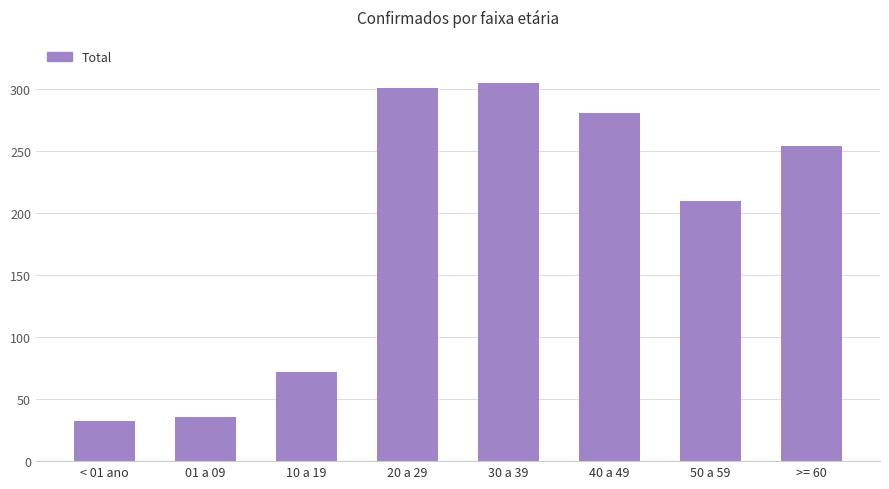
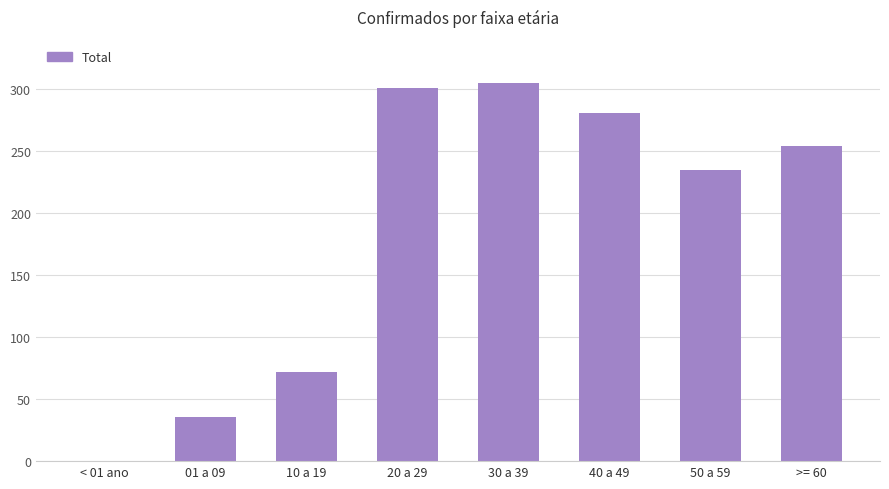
  {
-   "< 01 ano": 32,
+   "< 01 ano": 0,
    "01 a 09": 36,
    "10 a 19": 72,
    "20 a 29": 301,
    "30 a 39": 305,
    "40 a 49": 281,
-   "50 a 59": 210,
+   "50 a 59": 235,
    ">= 60": 254
  }
